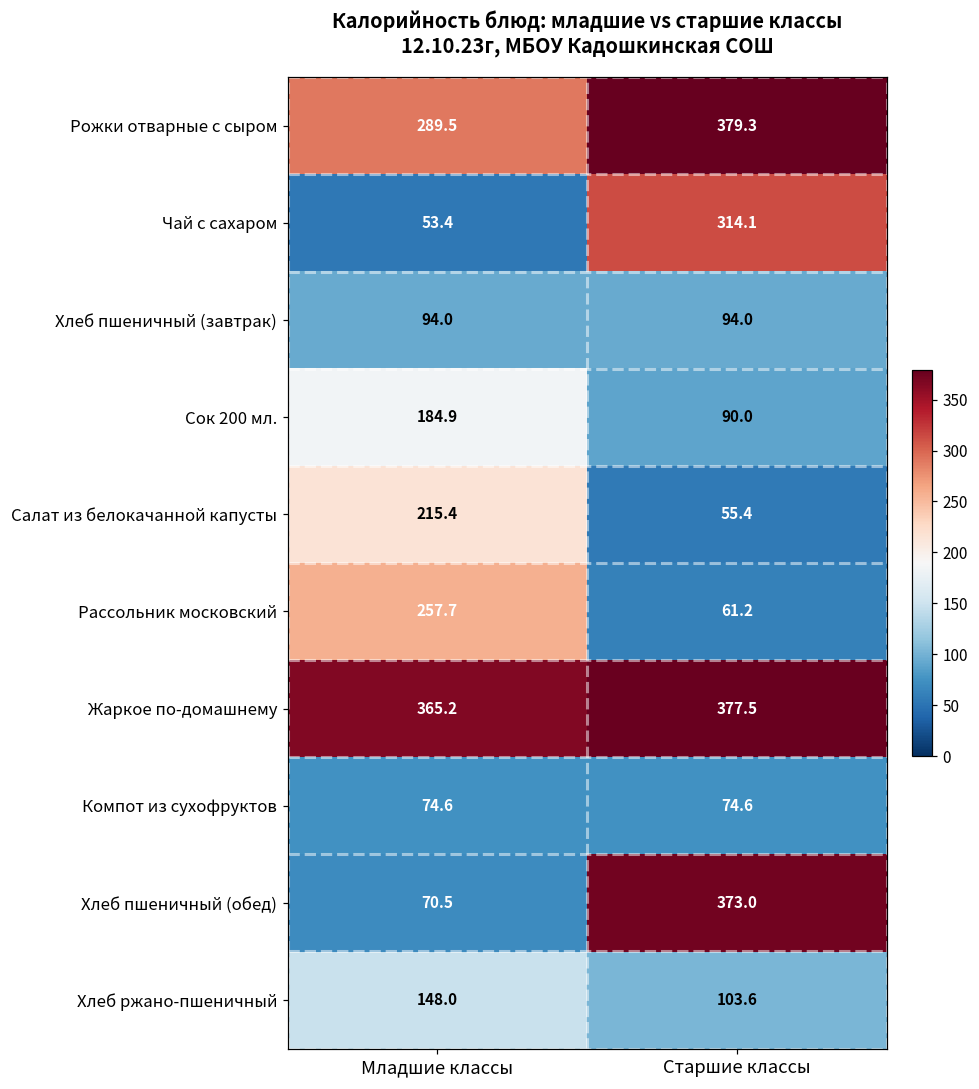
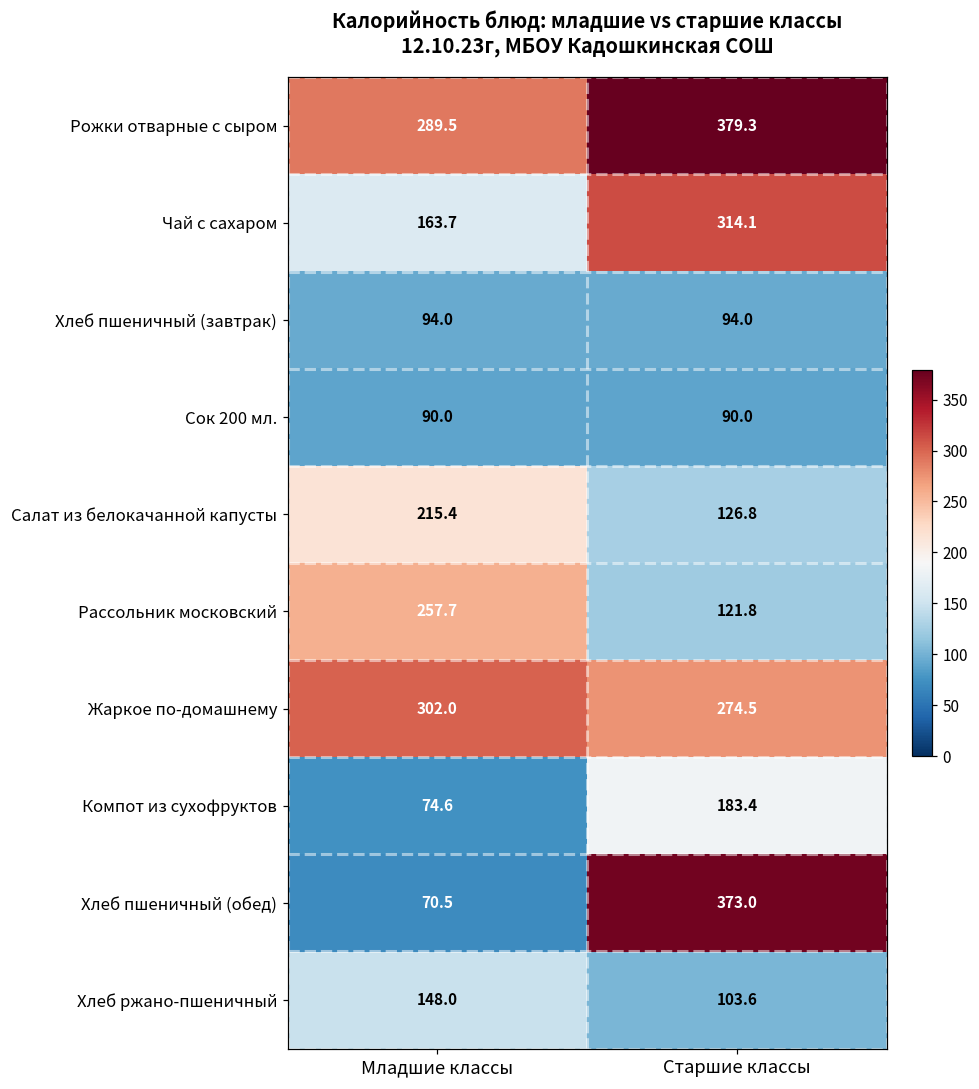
  {
    "Рожки отварные с сыром": {
      "Младшие классы": 289.5,
      "Старшие классы": 379.3
    },
    "Чай с сахаром": {
-     "Младшие классы": 53.4,
+     "Младшие классы": 163.7,
      "Старшие классы": 314.1
    },
    "Хлеб пшеничный (завтрак)": {
      "Младшие классы": 94.0,
      "Старшие классы": 94.0
    },
    "Сок 200 мл.": {
-     "Младшие классы": 184.9,
+     "Младшие классы": 90.0,
      "Старшие классы": 90.0
    },
    "Салат из белокачанной капусты": {
      "Младшие классы": 215.4,
-     "Старшие классы": 55.4
+     "Старшие классы": 126.8
    },
    "Рассольник московский": {
      "Младшие классы": 257.7,
-     "Старшие классы": 61.2
+     "Старшие классы": 121.8
    },
    "Жаркое по-домашнему": {
-     "Младшие классы": 365.2,
-     "Старшие классы": 377.5
+     "Младшие классы": 302.0,
+     "Старшие классы": 274.5
    },
    "Компот из сухофруктов": {
      "Младшие классы": 74.6,
-     "Старшие классы": 74.6
+     "Старшие классы": 183.4
    },
    "Хлеб пшеничный (обед)": {
      "Младшие классы": 70.5,
      "Старшие классы": 373.0
    },
    "Хлеб ржано-пшеничный": {
      "Младшие классы": 148.0,
      "Старшие классы": 103.6
    }
  }
